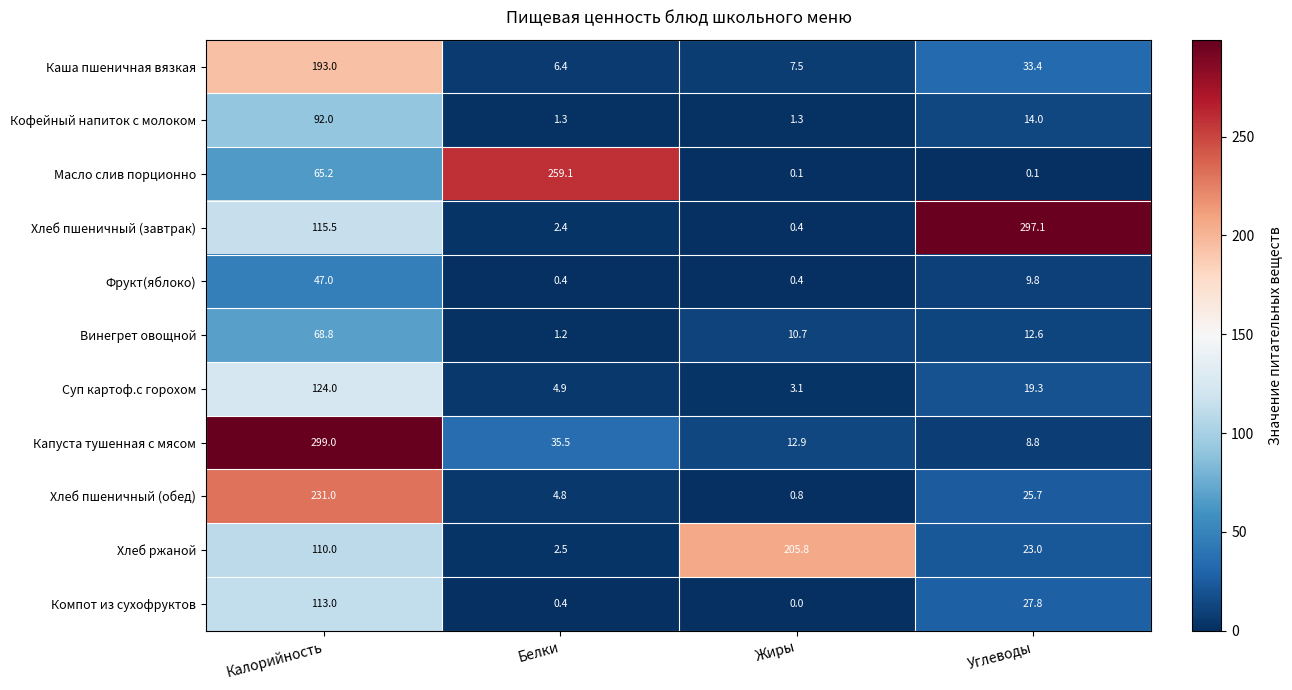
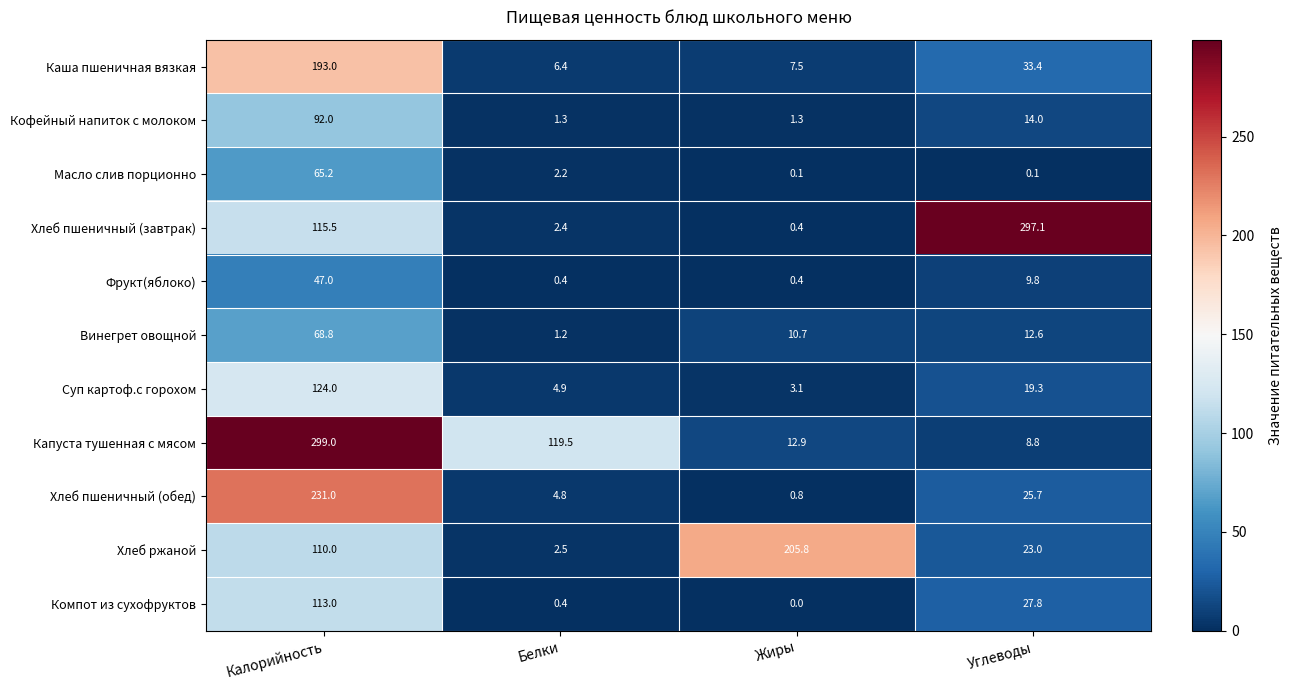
  {
    "Каша пшеничная вязкая": {
      "Калорийность": 193.0,
      "Белки": 6.4,
      "Жиры": 7.5,
      "Углеводы": 33.4
    },
    "Кофейный напиток с молоком": {
      "Калорийность": 92.0,
      "Белки": 1.3,
      "Жиры": 1.3,
      "Углеводы": 14.0
    },
    "Масло слив порционно": {
      "Калорийность": 65.2,
-     "Белки": 259.1,
+     "Белки": 2.2,
      "Жиры": 0.1,
      "Углеводы": 0.1
    },
    "Хлеб пшеничный (завтрак)": {
      "Калорийность": 115.5,
      "Белки": 2.4,
      "Жиры": 0.4,
      "Углеводы": 297.1
    },
    "Фрукт(яблоко)": {
      "Калорийность": 47.0,
      "Белки": 0.4,
      "Жиры": 0.4,
      "Углеводы": 9.8
    },
    "Винегрет овощной": {
      "Калорийность": 68.8,
      "Белки": 1.2,
      "Жиры": 10.7,
      "Углеводы": 12.6
    },
    "Суп картоф.с горохом": {
      "Калорийность": 124.0,
      "Белки": 4.9,
      "Жиры": 3.1,
      "Углеводы": 19.3
    },
    "Капуста тушенная с мясом": {
      "Калорийность": 299.0,
-     "Белки": 35.5,
+     "Белки": 119.5,
      "Жиры": 12.9,
      "Углеводы": 8.8
    },
    "Хлеб пшеничный (обед)": {
      "Калорийность": 231.0,
      "Белки": 4.8,
      "Жиры": 0.8,
      "Углеводы": 25.7
    },
    "Хлеб ржаной": {
      "Калорийность": 110.0,
      "Белки": 2.5,
      "Жиры": 205.8,
      "Углеводы": 23.0
    },
    "Компот из сухофруктов": {
      "Калорийность": 113.0,
      "Белки": 0.4,
      "Жиры": 0.0,
      "Углеводы": 27.8
    }
  }
